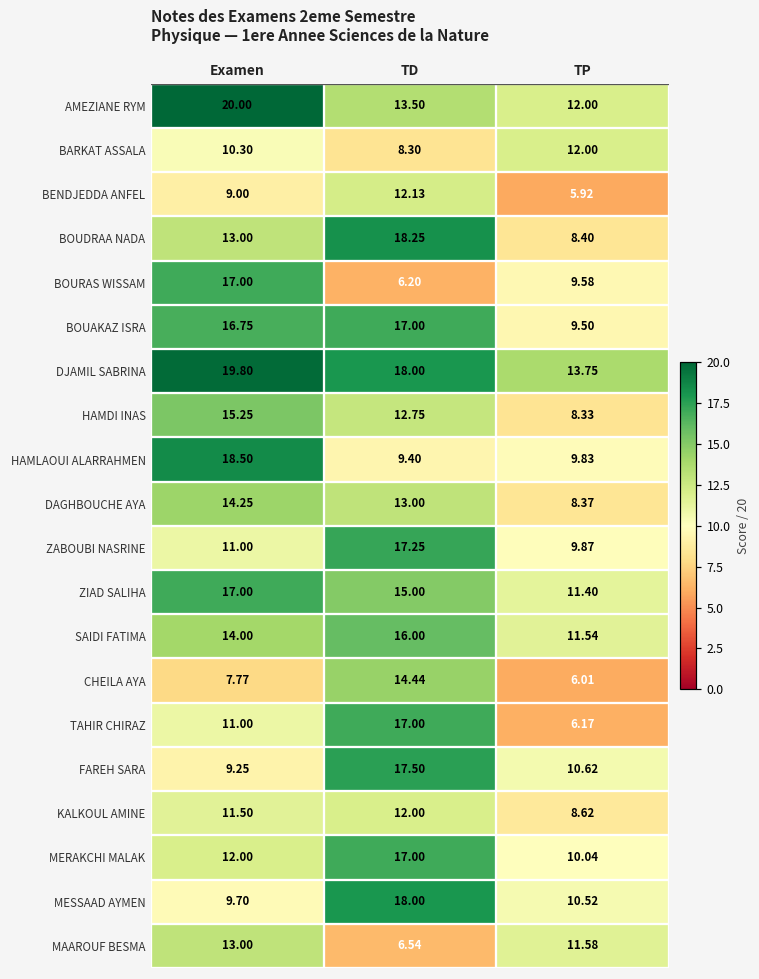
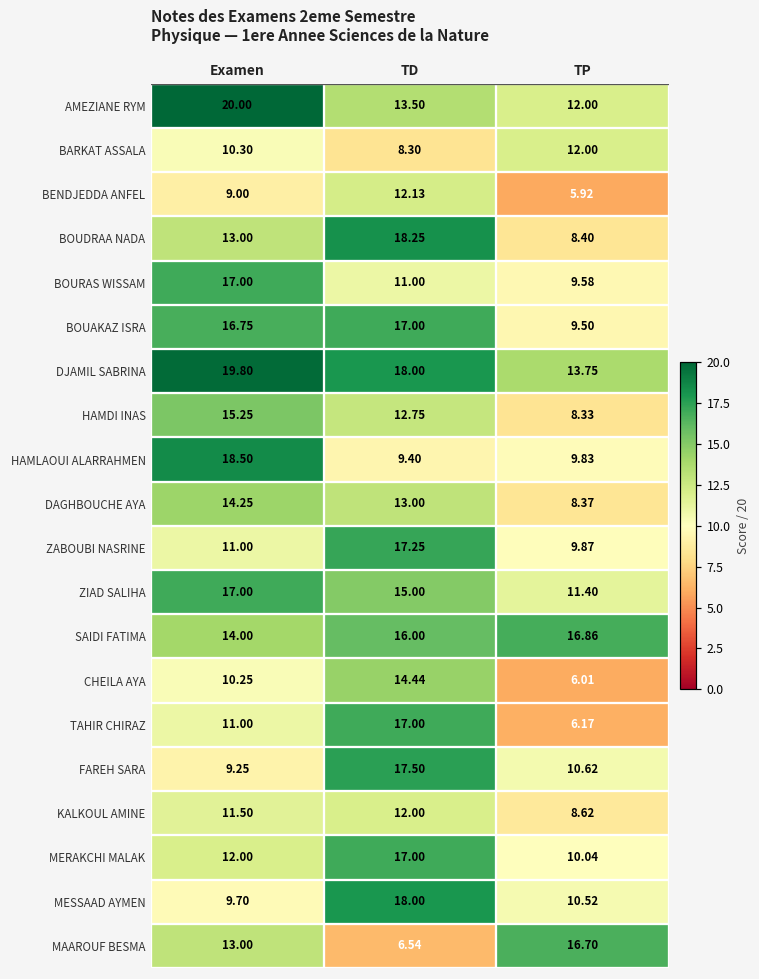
  {
    "AMEZIANE RYM": {
      "Examen": 20.00,
      "TD": 13.50,
      "TP": 12.00
    },
    "BARKAT ASSALA": {
      "Examen": 10.30,
      "TD": 8.30,
      "TP": 12.00
    },
    "BENDJEDDA ANFEL": {
      "Examen": 9.00,
      "TD": 12.13,
      "TP": 5.92
    },
    "BOUDRAA NADA": {
      "Examen": 13.00,
      "TD": 18.25,
      "TP": 8.40
    },
    "BOURAS WISSAM": {
      "Examen": 17.00,
-     "TD": 6.20,
+     "TD": 11.00,
      "TP": 9.58
    },
    "BOUAKAZ ISRA": {
      "Examen": 16.75,
      "TD": 17.00,
      "TP": 9.50
    },
    "DJAMIL SABRINA": {
      "Examen": 19.80,
      "TD": 18.00,
      "TP": 13.75
    },
    "HAMDI INAS": {
      "Examen": 15.25,
      "TD": 12.75,
      "TP": 8.33
    },
    "HAMLAOUI ALARRAHMEN": {
      "Examen": 18.50,
      "TD": 9.40,
      "TP": 9.83
    },
    "DAGHBOUCHE AYA": {
      "Examen": 14.25,
      "TD": 13.00,
      "TP": 8.37
    },
    "ZABOUBI NASRINE": {
      "Examen": 11.00,
      "TD": 17.25,
      "TP": 9.87
    },
    "ZIAD SALIHA": {
      "Examen": 17.00,
      "TD": 15.00,
      "TP": 11.40
    },
    "SAIDI FATIMA": {
      "Examen": 14.00,
      "TD": 16.00,
-     "TP": 11.54
+     "TP": 16.86
    },
    "CHEILA AYA": {
-     "Examen": 7.77,
+     "Examen": 10.25,
      "TD": 14.44,
      "TP": 6.01
    },
    "TAHIR CHIRAZ": {
      "Examen": 11.00,
      "TD": 17.00,
      "TP": 6.17
    },
    "FAREH SARA": {
      "Examen": 9.25,
      "TD": 17.50,
      "TP": 10.62
    },
    "KALKOUL AMINE": {
      "Examen": 11.50,
      "TD": 12.00,
      "TP": 8.62
    },
    "MERAKCHI MALAK": {
      "Examen": 12.00,
      "TD": 17.00,
      "TP": 10.04
    },
    "MESSAAD AYMEN": {
      "Examen": 9.70,
      "TD": 18.00,
      "TP": 10.52
    },
    "MAAROUF BESMA": {
      "Examen": 13.00,
      "TD": 6.54,
-     "TP": 11.58
+     "TP": 16.70
    }
  }
